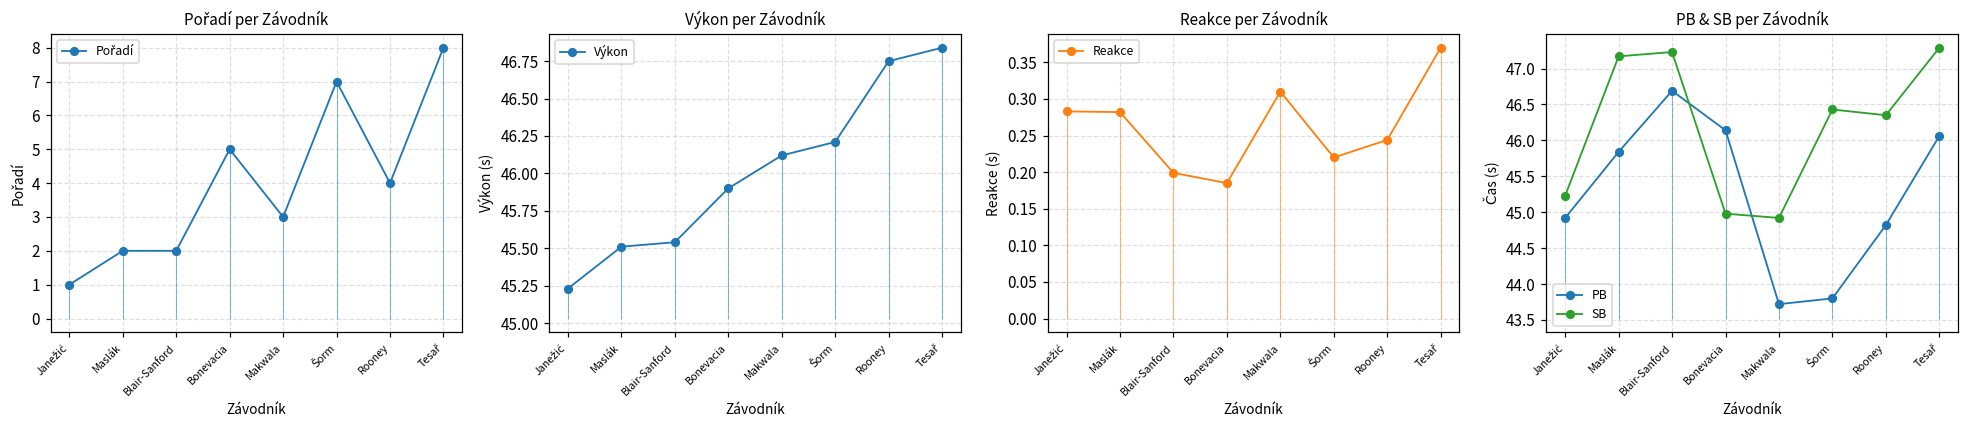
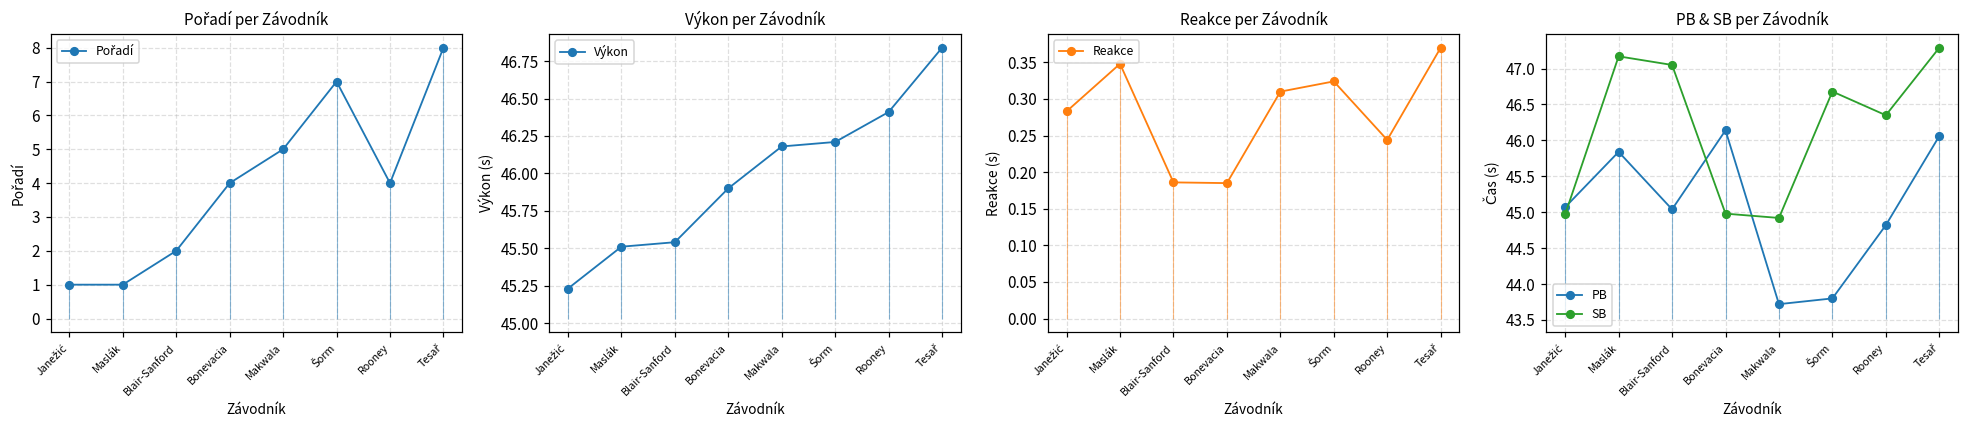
  {
    "Pořadí per Závodník": {
      "Janežić": 1,
-     "Maslák": 2,
+     "Maslák": 1,
      "Blair-Sanford": 2,
-     "Bonevacia": 5,
-     "Makwala": 3,
+     "Bonevacia": 4,
+     "Makwala": 5,
      "Šorm": 7,
      "Rooney": 4,
      "Tesař": 8
    },
    "Výkon per Závodník": {
      "Janežić": 45.23,
      "Maslák": 45.51,
      "Blair-Sanford": 45.54,
      "Bonevacia": 45.90,
-     "Makwala": 46.12,
+     "Makwala": 46.18,
      "Šorm": 46.21,
-     "Rooney": 46.75,
+     "Rooney": 46.41,
      "Tesař": 46.84
    },
    "Reakce per Závodník": {
      "Janežić": 0.28,
-     "Maslák": 0.28,
-     "Blair-Sanford": 0.20,
+     "Maslák": 0.35,
+     "Blair-Sanford": 0.19,
      "Bonevacia": 0.19,
      "Makwala": 0.31,
-     "Šorm": 0.22,
+     "Šorm": 0.32,
      "Rooney": 0.24,
      "Tesař": 0.37
    },
    "PB & SB per Závodník": {
      "PB": {
-       "Janežić": 44.9,
+       "Janežić": 45.1,
        "Maslák": 45.8,
-       "Blair-Sanford": 46.7,
+       "Blair-Sanford": 45.0,
        "Bonevacia": 46.1,
        "Makwala": 43.7,
        "Šorm": 43.8,
        "Rooney": 44.8,
        "Tesař": 46.1
      },
      "SB": {
-       "Janežić": 45.2,
+       "Janežić": 45.0,
        "Maslák": 47.2,
-       "Blair-Sanford": 47.2,
+       "Blair-Sanford": 47.1,
        "Bonevacia": 45.0,
        "Makwala": 44.9,
-       "Šorm": 46.4,
+       "Šorm": 46.7,
        "Rooney": 46.4,
        "Tesař": 47.3
      }
    }
  }
